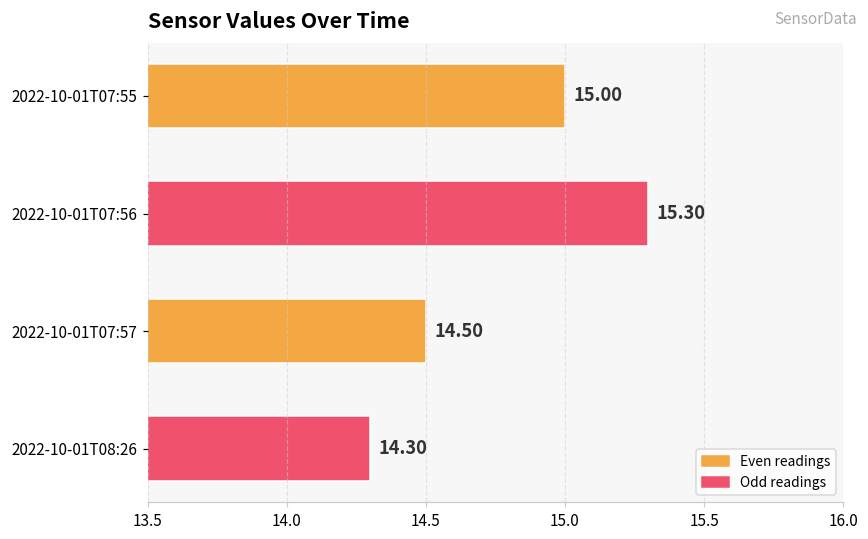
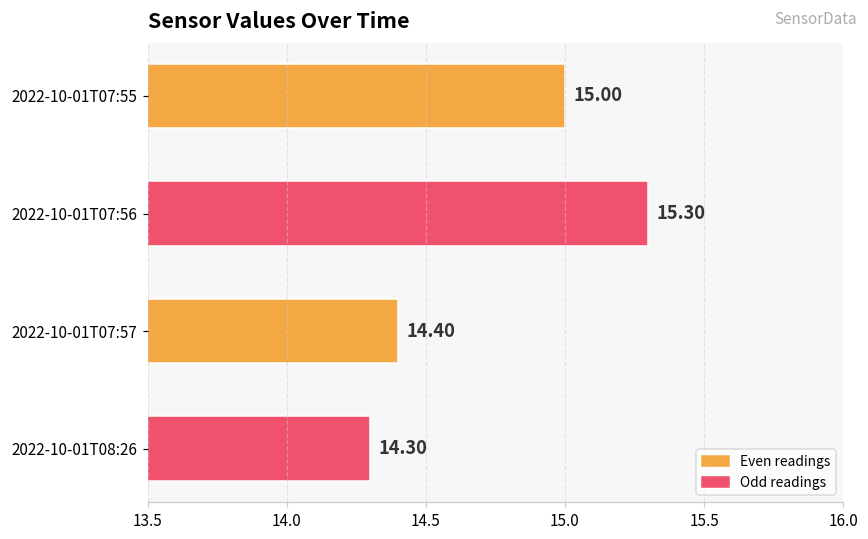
  {
    "2022-10-01T07:55": 15.00,
    "2022-10-01T07:56": 15.30,
-   "2022-10-01T07:57": 14.50,
+   "2022-10-01T07:57": 14.40,
    "2022-10-01T08:26": 14.30
  }
